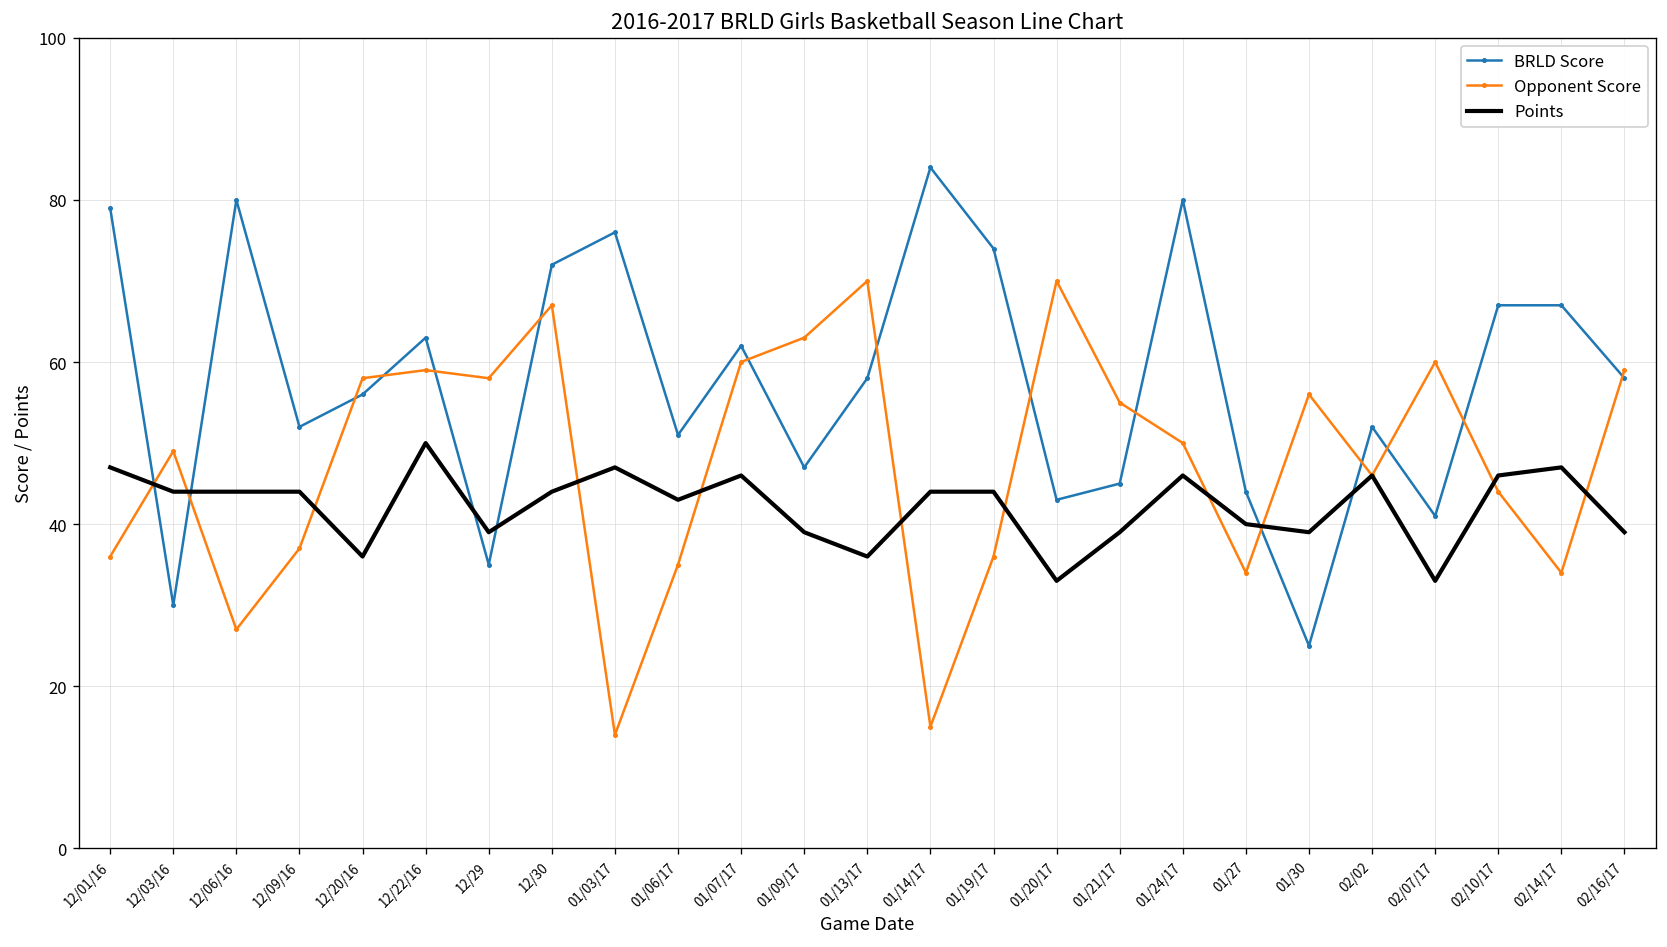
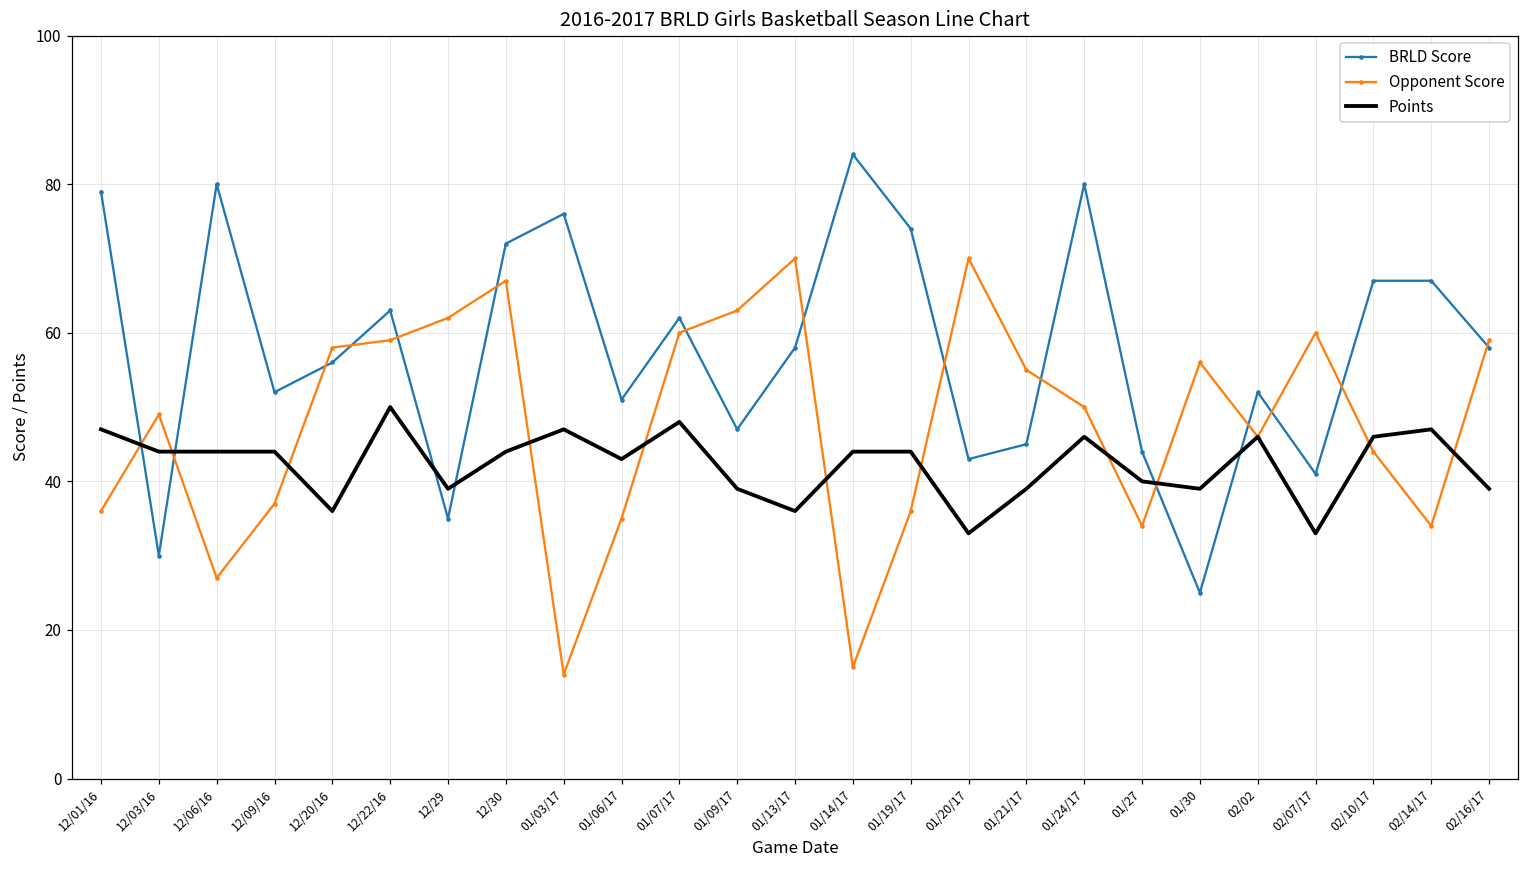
  {
    "BRLD Score": {
      "12/01/16": 79,
      "12/03/16": 30,
      "12/06/16": 80,
      "12/09/16": 52,
      "12/20/16": 56,
      "12/22/16": 63,
      "12/29": 35,
      "12/30": 72,
      "01/03/17": 76,
      "01/06/17": 51,
      "01/07/17": 62,
      "01/09/17": 47,
      "01/13/17": 58,
      "01/14/17": 84,
      "01/19/17": 74,
      "01/20/17": 43,
      "01/21/17": 45,
      "01/24/17": 80,
      "01/27": 44,
      "01/30": 25,
      "02/02": 52,
      "02/07/17": 41,
      "02/10/17": 67,
      "02/14/17": 67,
      "02/16/17": 58
    },
    "Opponent Score": {
      "12/01/16": 36,
      "12/03/16": 49,
      "12/06/16": 27,
      "12/09/16": 37,
      "12/20/16": 58,
      "12/22/16": 59,
-     "12/29": 58,
+     "12/29": 62,
      "12/30": 67,
      "01/03/17": 14,
      "01/06/17": 35,
      "01/07/17": 60,
      "01/09/17": 63,
      "01/13/17": 70,
      "01/14/17": 15,
      "01/19/17": 36,
      "01/20/17": 70,
      "01/21/17": 55,
      "01/24/17": 50,
      "01/27": 34,
      "01/30": 56,
      "02/07/17": 60,
      "02/10/17": 44,
      "02/14/17": 34,
      "02/16/17": 59
    },
    "Points": {
      "12/01/16": 47,
      "12/03/16": 44,
      "12/06/16": 44,
      "12/09/16": 44,
      "12/20/16": 36,
      "12/22/16": 50,
      "12/29": 39,
      "12/30": 44,
      "01/03/17": 47,
      "01/06/17": 43,
-     "01/07/17": 46,
+     "01/07/17": 48,
      "01/09/17": 39,
      "01/13/17": 36,
      "01/14/17": 44,
      "01/19/17": 44,
      "01/20/17": 33,
      "01/21/17": 39,
      "01/24/17": 46,
      "01/27": 40,
      "01/30": 39,
      "02/07/17": 33,
      "02/10/17": 46,
      "02/14/17": 47,
      "02/16/17": 39
    }
  }
